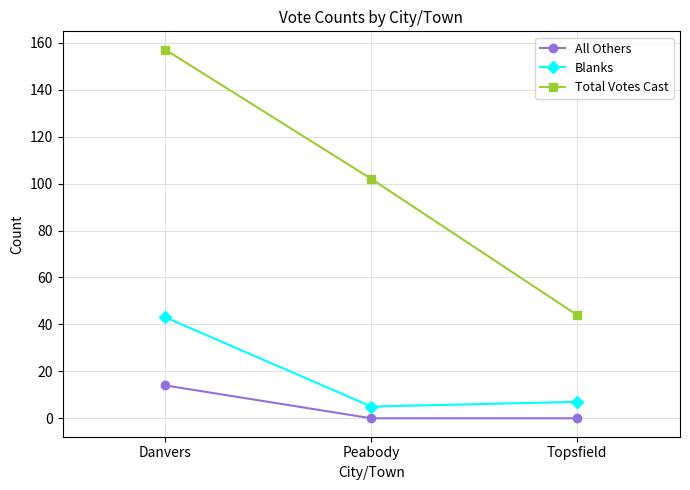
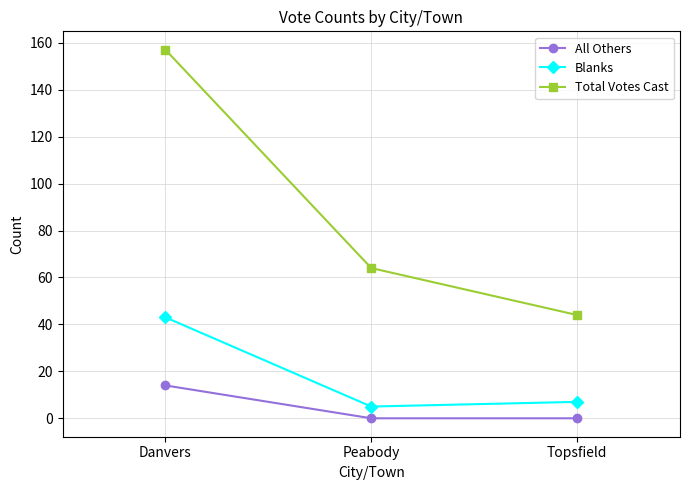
  {
    "All Others": {
      "Danvers": 14,
      "Peabody": 0,
      "Topsfield": 0
    },
    "Blanks": {
      "Danvers": 43,
      "Peabody": 5,
      "Topsfield": 7
    },
    "Total Votes Cast": {
      "Danvers": 157,
-     "Peabody": 102,
+     "Peabody": 64,
      "Topsfield": 44
    }
  }
